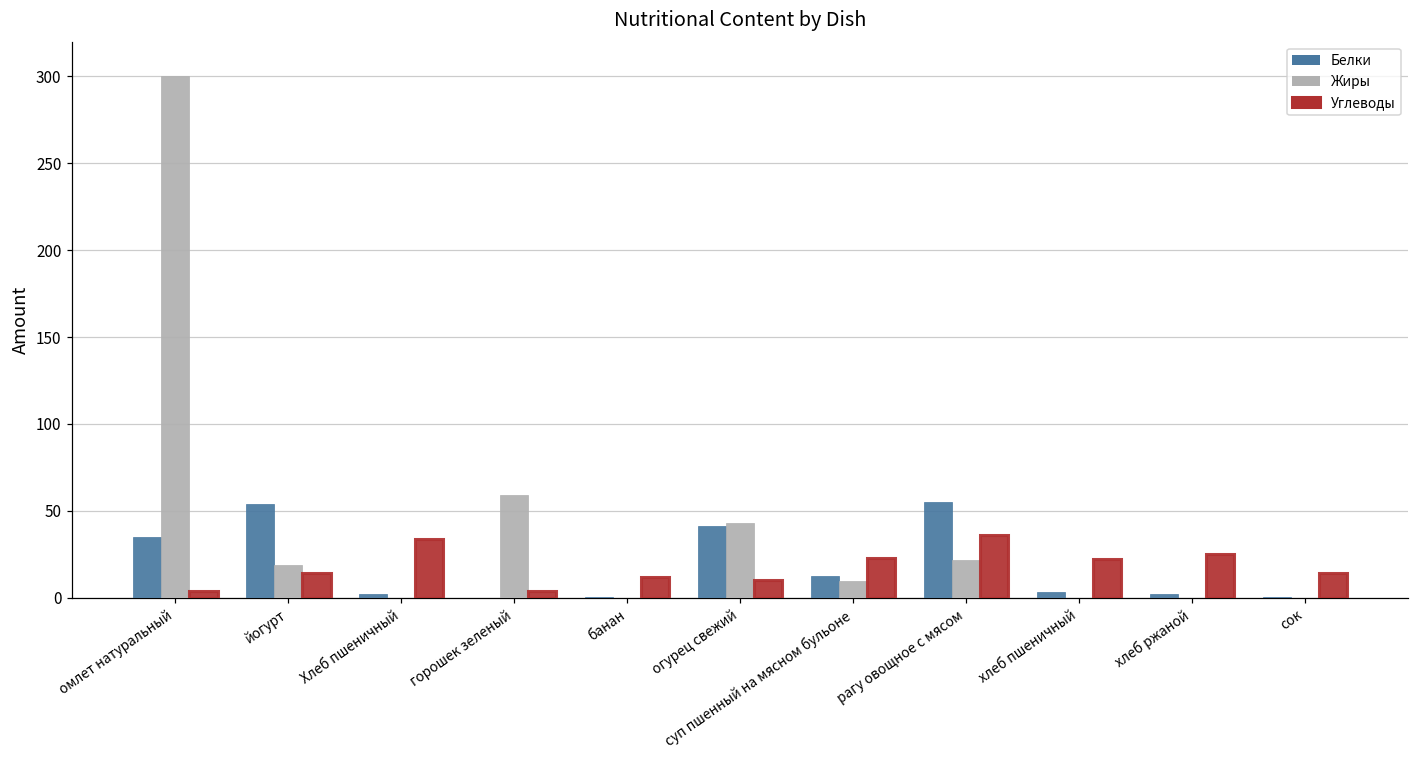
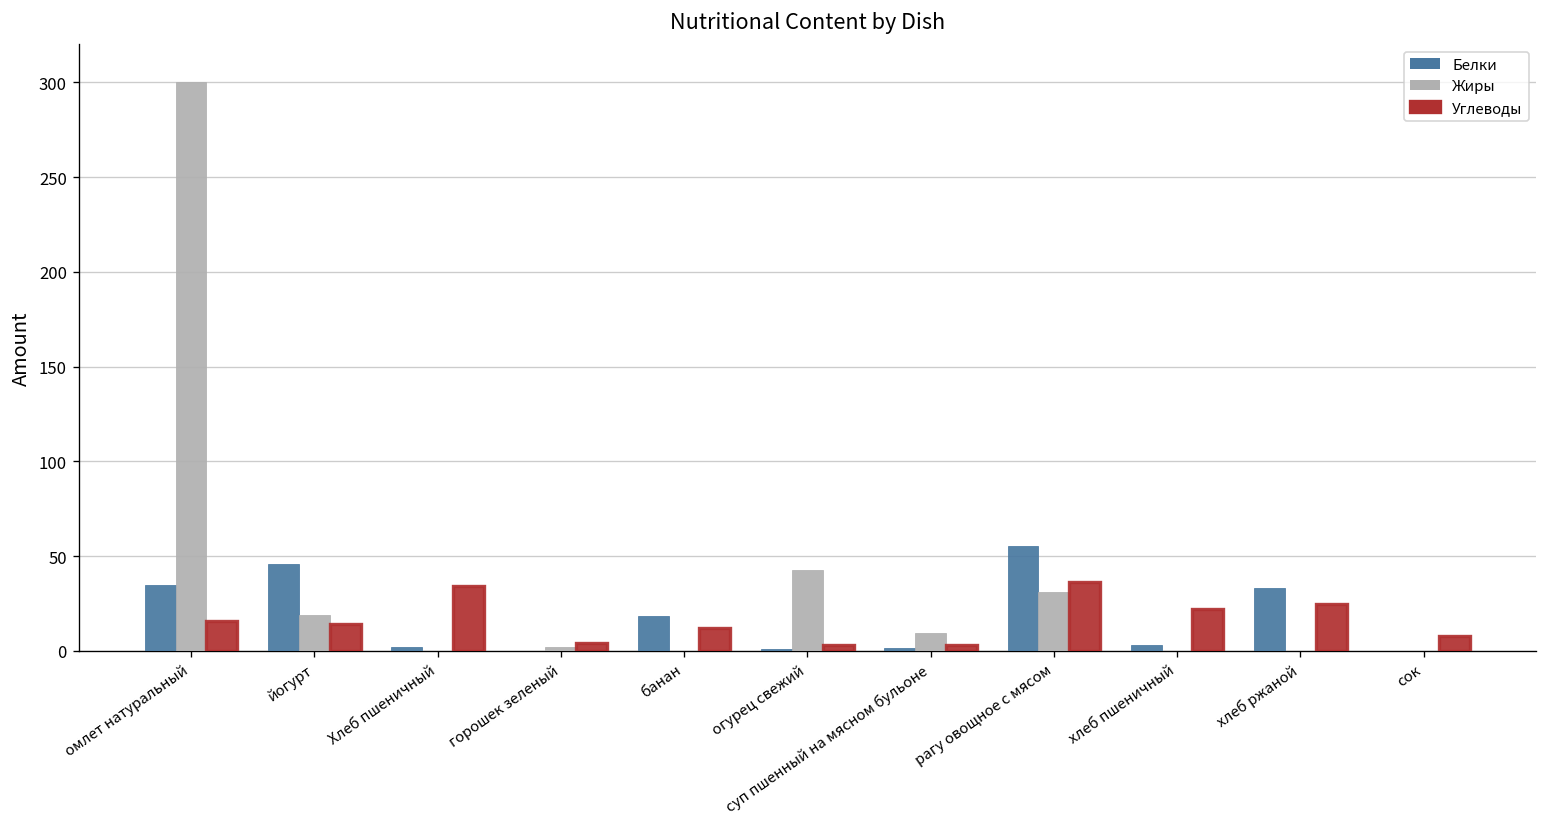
  {
    "Белки": {
      "омлет натуральный": 35,
-     "йогурт": 54,
+     "йогурт": 46,
      "Хлеб пшеничный": 2,
      "горошек зеленый": 0,
-     "банан": 0,
-     "огурец свежий": 41,
-     "суп пшенный на мясном бульоне": 12,
+     "банан": 18,
+     "огурец свежий": 1,
+     "суп пшенный на мясном бульоне": 2,
      "рагу овощное с мясом": 55,
      "хлеб пшеничный": 3,
-     "хлеб ржаной": 2
+     "хлеб ржаной": 33
    },
    "Жиры": {
      "омлет натуральный": 300,
      "йогурт": 19,
      "Хлеб пшеничный": 0,
-     "горошек зеленый": 59,
+     "горошек зеленый": 2,
      "банан": 0,
      "огурец свежий": 43,
      "суп пшенный на мясном бульоне": 10,
-     "рагу овощное с мясом": 22,
+     "рагу овощное с мясом": 31,
      "хлеб пшеничный": 0,
      "хлеб ржаной": 0,
      "сок": 0
    },
    "Углеводы": {
-     "омлет натуральный": 4,
+     "омлет натуральный": 16,
      "йогурт": 14,
      "Хлеб пшеничный": 34,
      "горошек зеленый": 4,
      "банан": 12,
-     "огурец свежий": 10,
-     "суп пшенный на мясном бульоне": 23,
+     "огурец свежий": 3,
+     "суп пшенный на мясном бульоне": 3,
      "рагу овощное с мясом": 36,
      "хлеб пшеничный": 22,
      "хлеб ржаной": 25,
-     "сок": 14
+     "сок": 8
    }
  }
